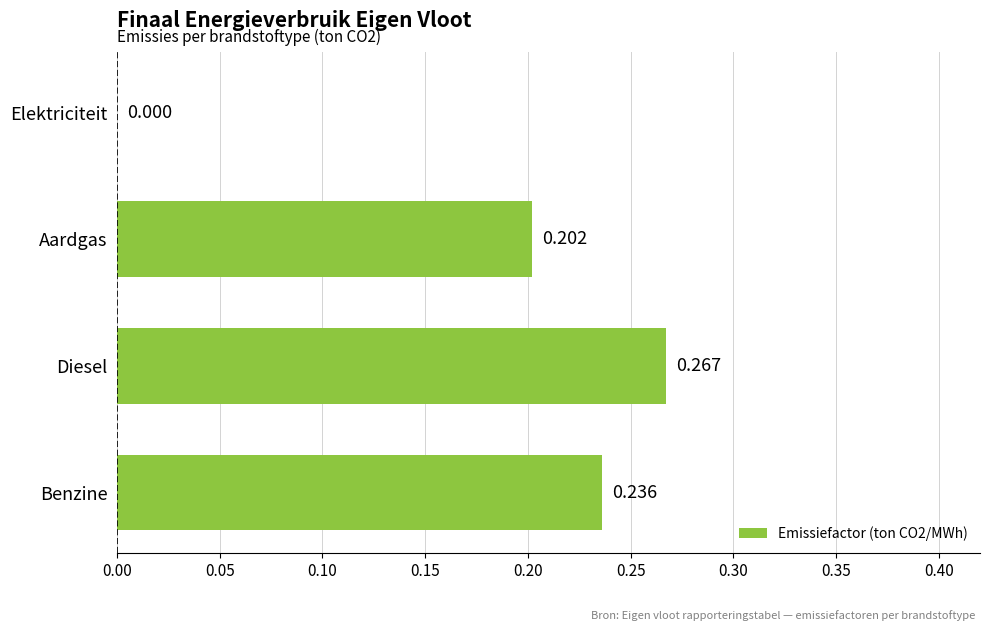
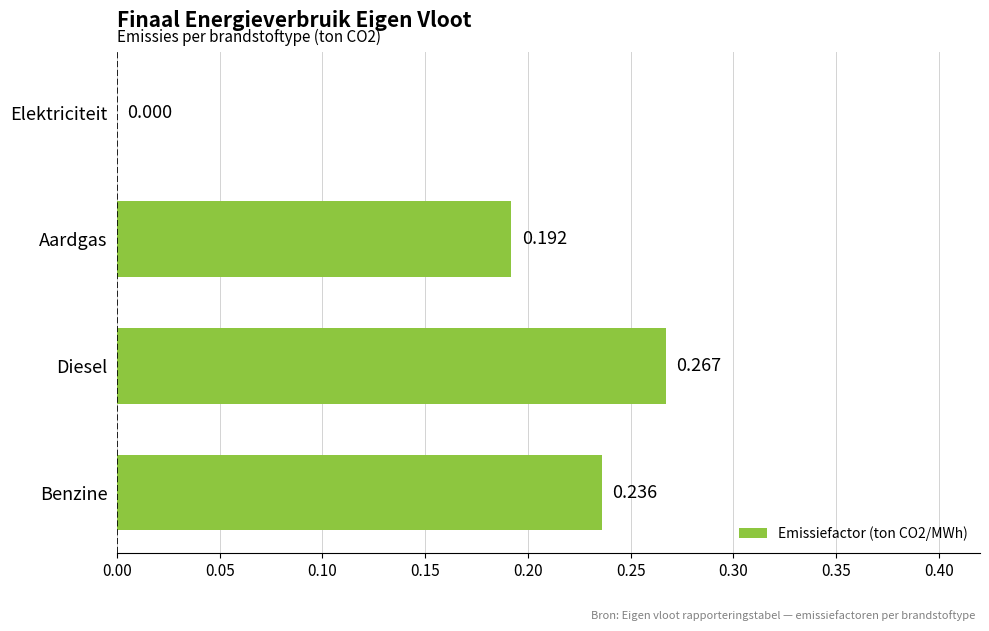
  {
    "Elektriciteit": 0.000,
-   "Aardgas": 0.202,
+   "Aardgas": 0.192,
    "Diesel": 0.267,
    "Benzine": 0.236
  }
